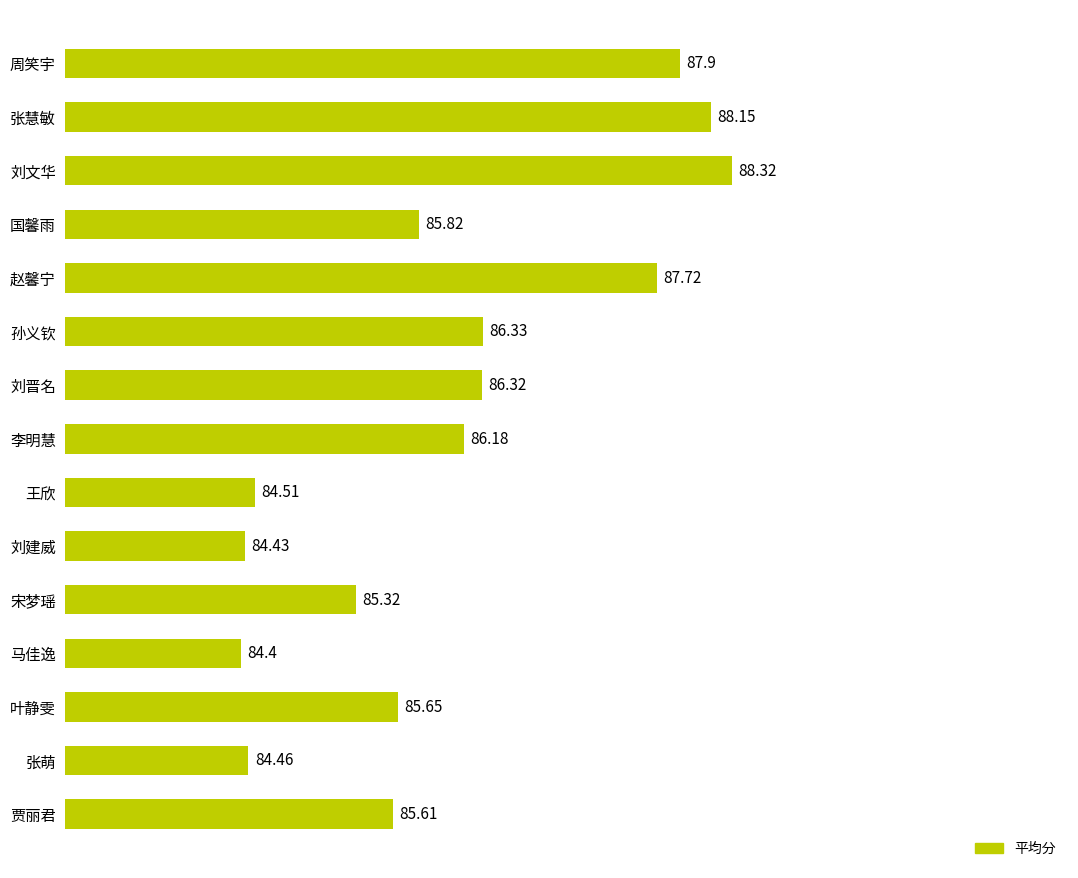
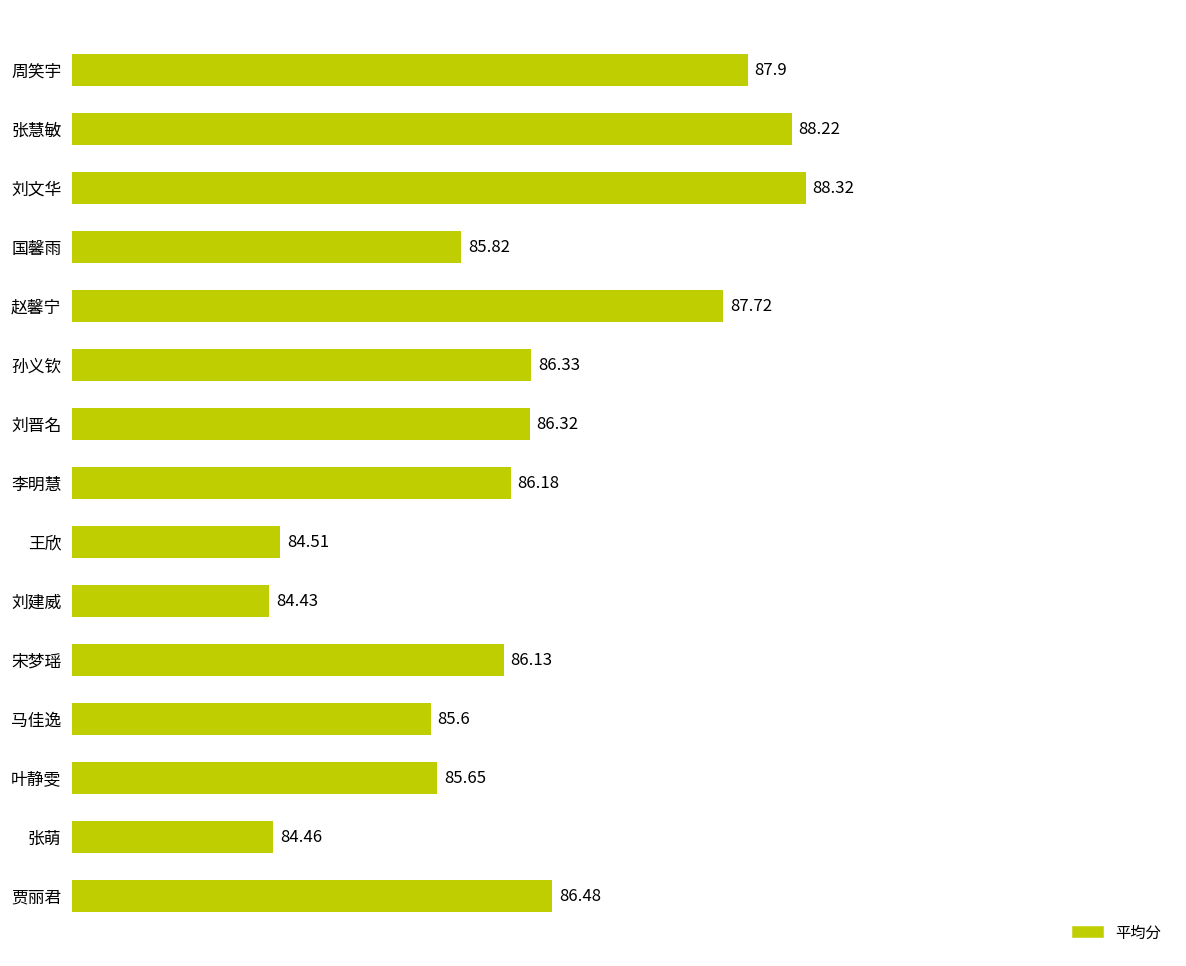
  {
    "周笑宇": 87.9,
-   "张慧敏": 88.15,
+   "张慧敏": 88.22,
    "刘文华": 88.32,
    "国馨雨": 85.82,
    "赵馨宁": 87.72,
    "孙义钦": 86.33,
    "刘晋名": 86.32,
    "李明慧": 86.18,
    "王欣": 84.51,
    "刘建威": 84.43,
-   "宋梦瑶": 85.32,
-   "马佳逸": 84.4,
+   "宋梦瑶": 86.13,
+   "马佳逸": 85.6,
    "叶静雯": 85.65,
    "张萌": 84.46,
-   "贾丽君": 85.61
+   "贾丽君": 86.48
  }
